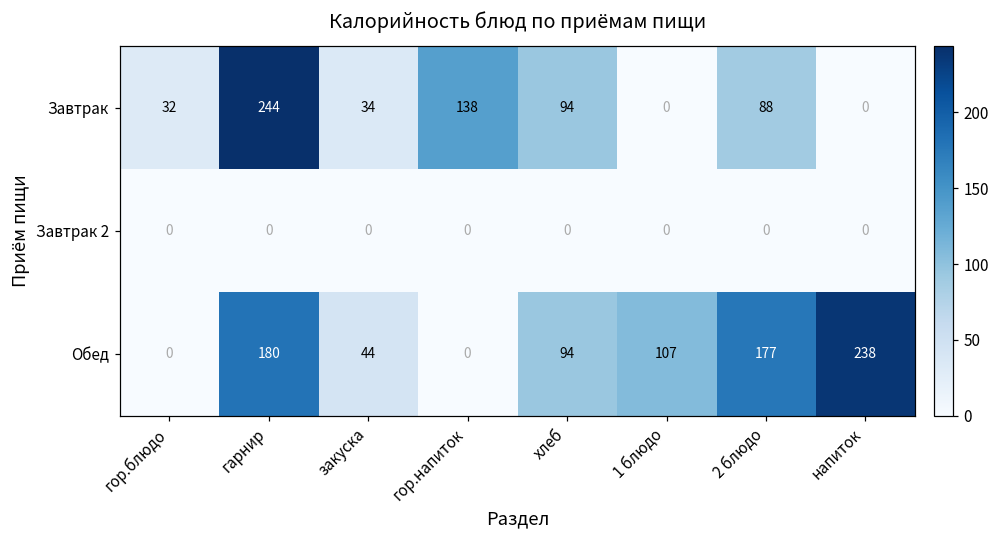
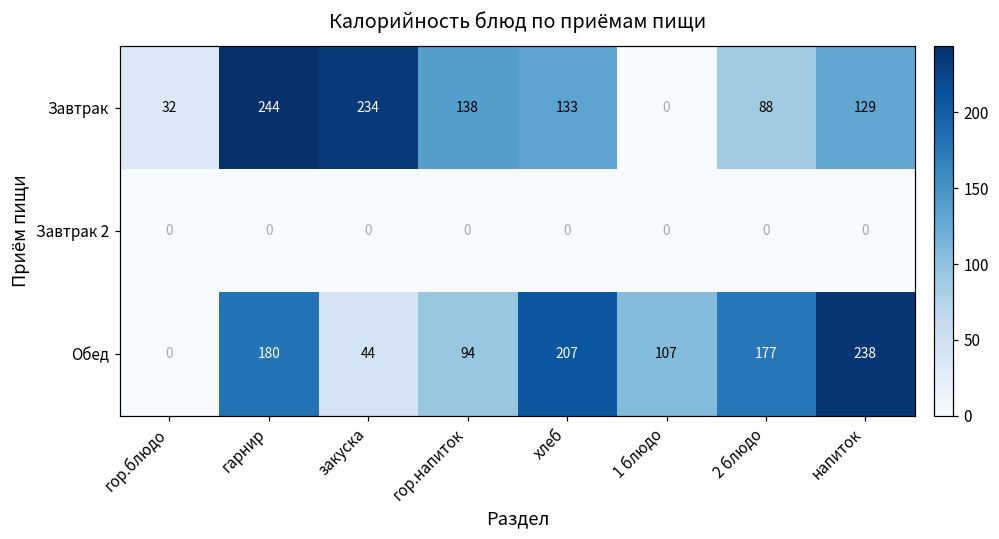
  {
    "Завтрак": {
      "гор.блюдо": 32,
      "гарнир": 244,
-     "закуска": 34,
+     "закуска": 234,
      "гор.напиток": 138,
-     "хлеб": 94,
+     "хлеб": 133,
      "1 блюдо": 0,
      "2 блюдо": 88,
-     "напиток": 0
+     "напиток": 129
    },
    "Завтрак 2": {
      "гор.блюдо": 0,
      "гарнир": 0,
      "закуска": 0,
      "гор.напиток": 0,
      "хлеб": 0,
      "1 блюдо": 0,
      "2 блюдо": 0,
      "напиток": 0
    },
    "Обед": {
      "гор.блюдо": 0,
      "гарнир": 180,
      "закуска": 44,
-     "гор.напиток": 0,
-     "хлеб": 94,
+     "гор.напиток": 94,
+     "хлеб": 207,
      "1 блюдо": 107,
      "2 блюдо": 177,
      "напиток": 238
    }
  }
